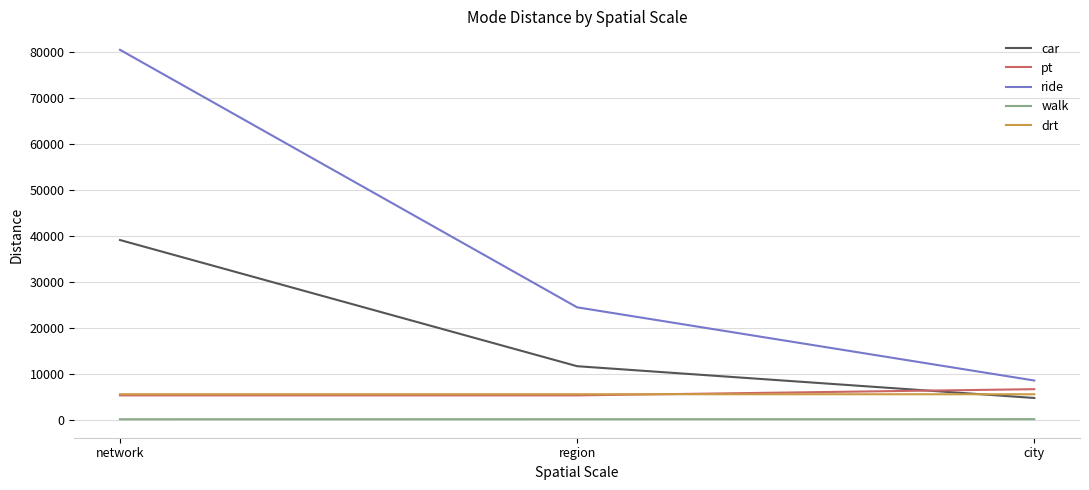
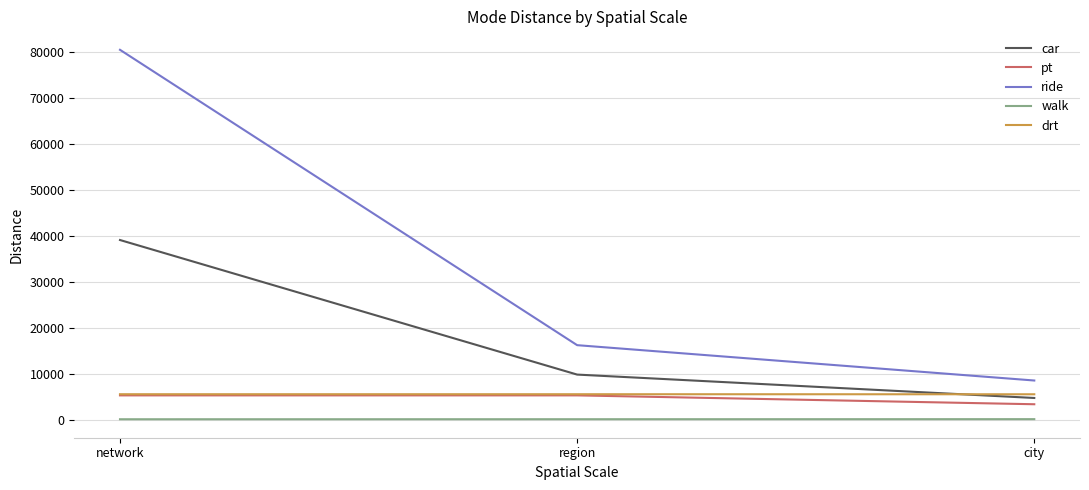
  {
    "car": {
      "network": 39000,
-     "region": 12000,
+     "region": 10000,
      "city": 5000
    },
    "pt": {
-     "city": 7000
+     "city": 3000
    },
    "ride": {
      "network": 81000,
-     "region": 25000,
+     "region": 16000,
      "city": 9000
    },
    "walk": {
      "network": 0,
      "region": 0,
      "city": 0
    },
    "drt": {
      "city": 6000
    }
  }
